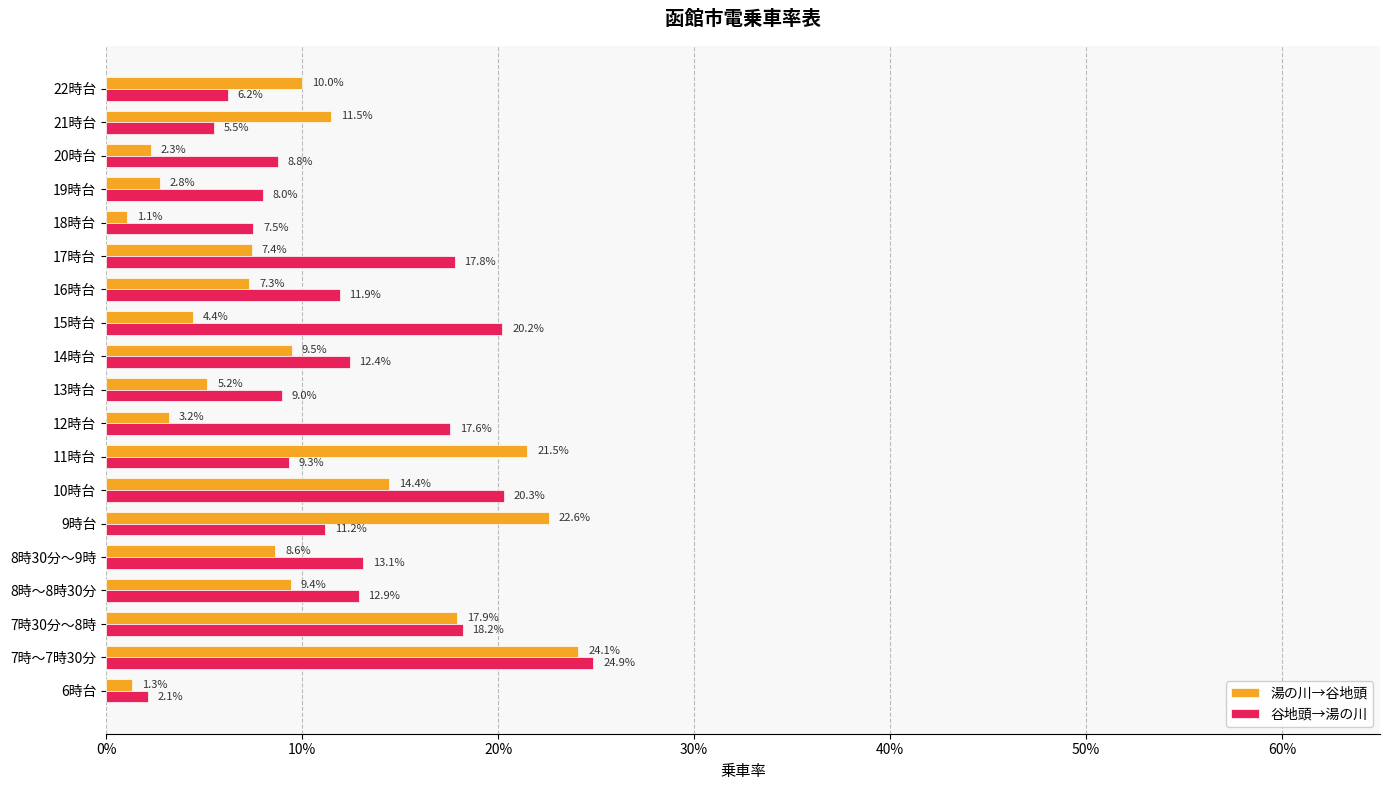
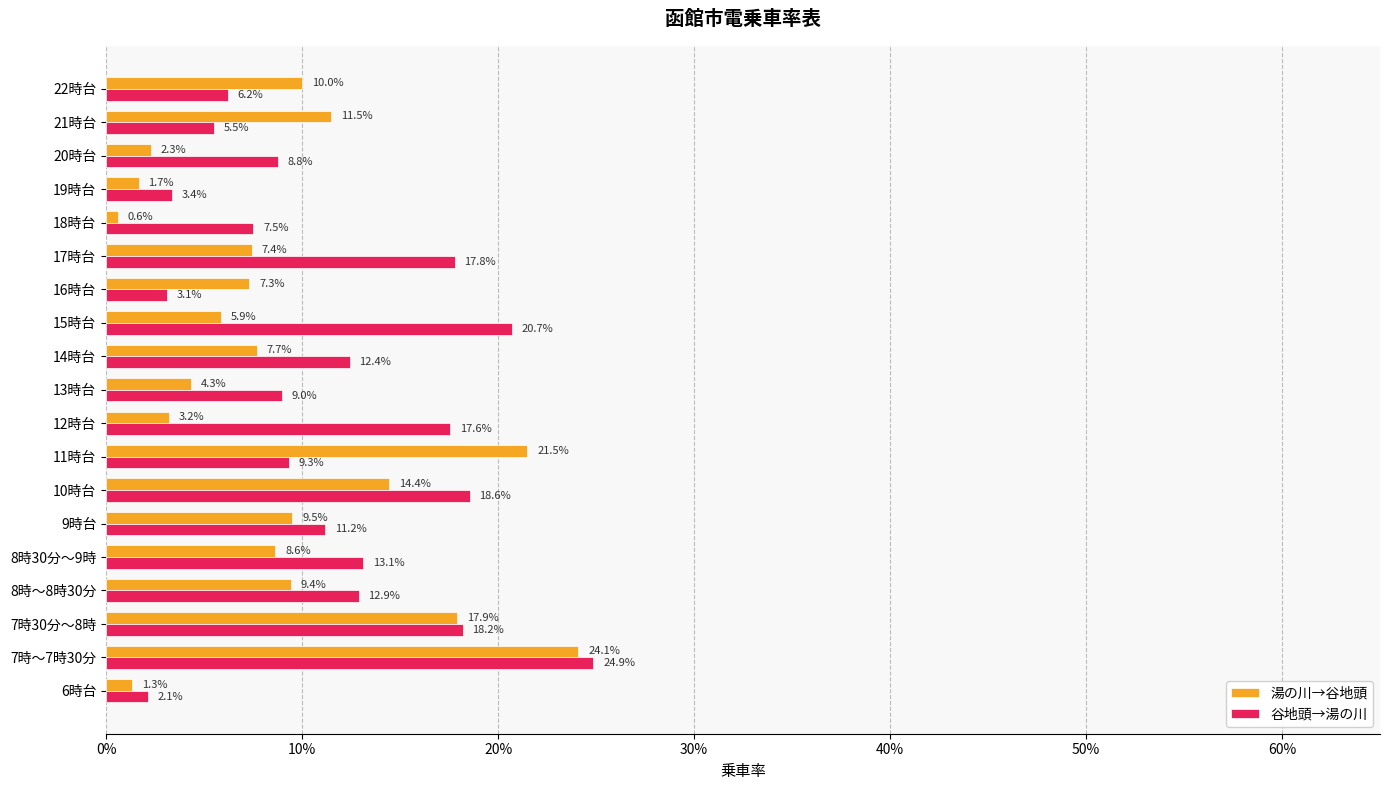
  {
    "湯の川→谷地頭": {
      "22時台": "10.0%",
      "21時台": "11.5%",
      "20時台": "2.3%",
-     "19時台": "2.8%",
-     "18時台": "1.1%",
+     "19時台": "1.7%",
+     "18時台": "0.6%",
      "17時台": "7.4%",
      "16時台": "7.3%",
-     "15時台": "4.4%",
-     "14時台": "9.5%",
-     "13時台": "5.2%",
+     "15時台": "5.9%",
+     "14時台": "7.7%",
+     "13時台": "4.3%",
      "12時台": "3.2%",
      "11時台": "21.5%",
      "10時台": "14.4%",
-     "9時台": "22.6%",
+     "9時台": "9.5%",
      "8時30分～9時": "8.6%",
      "8時～8時30分": "9.4%",
      "7時30分～8時": "17.9%",
      "7時～7時30分": "24.1%",
      "6時台": "1.3%"
    },
    "谷地頭→湯の川": {
      "22時台": "6.2%",
      "21時台": "5.5%",
      "20時台": "8.8%",
-     "19時台": "8.0%",
+     "19時台": "3.4%",
      "18時台": "7.5%",
      "17時台": "17.8%",
-     "16時台": "11.9%",
-     "15時台": "20.2%",
+     "16時台": "3.1%",
+     "15時台": "20.7%",
      "14時台": "12.4%",
      "13時台": "9.0%",
      "12時台": "17.6%",
      "11時台": "9.3%",
-     "10時台": "20.3%",
+     "10時台": "18.6%",
      "9時台": "11.2%",
      "8時30分～9時": "13.1%",
      "8時～8時30分": "12.9%",
      "7時30分～8時": "18.2%",
      "7時～7時30分": "24.9%",
      "6時台": "2.1%"
    }
  }
